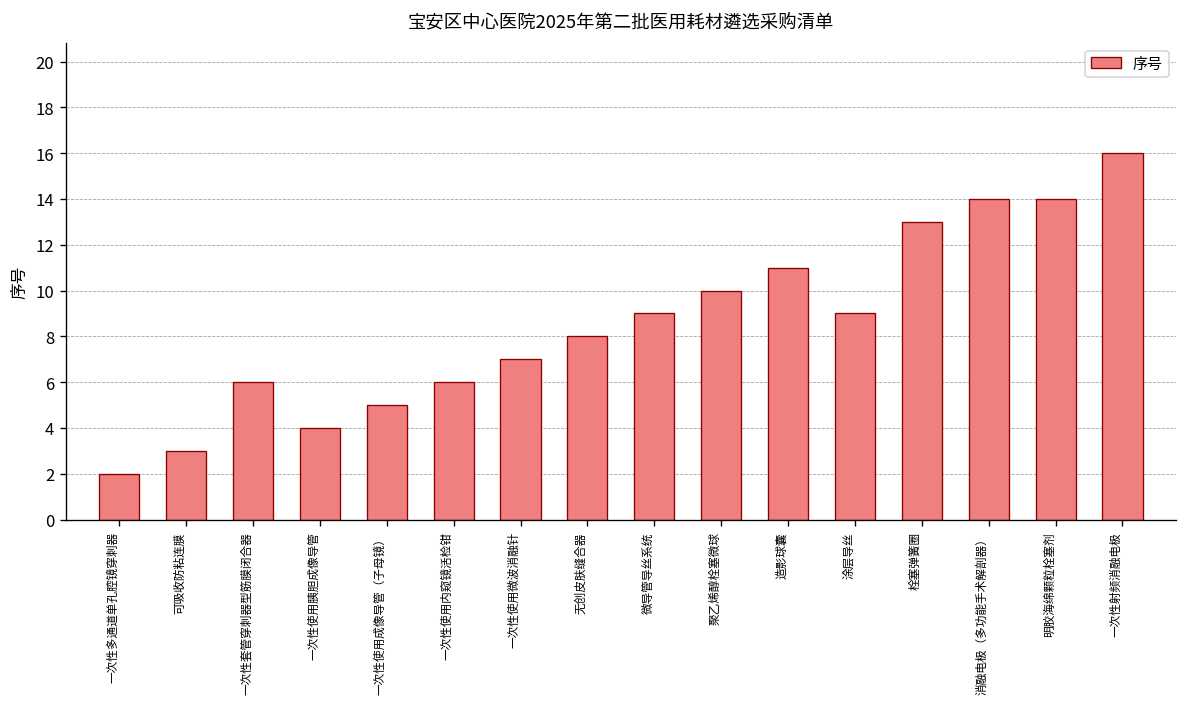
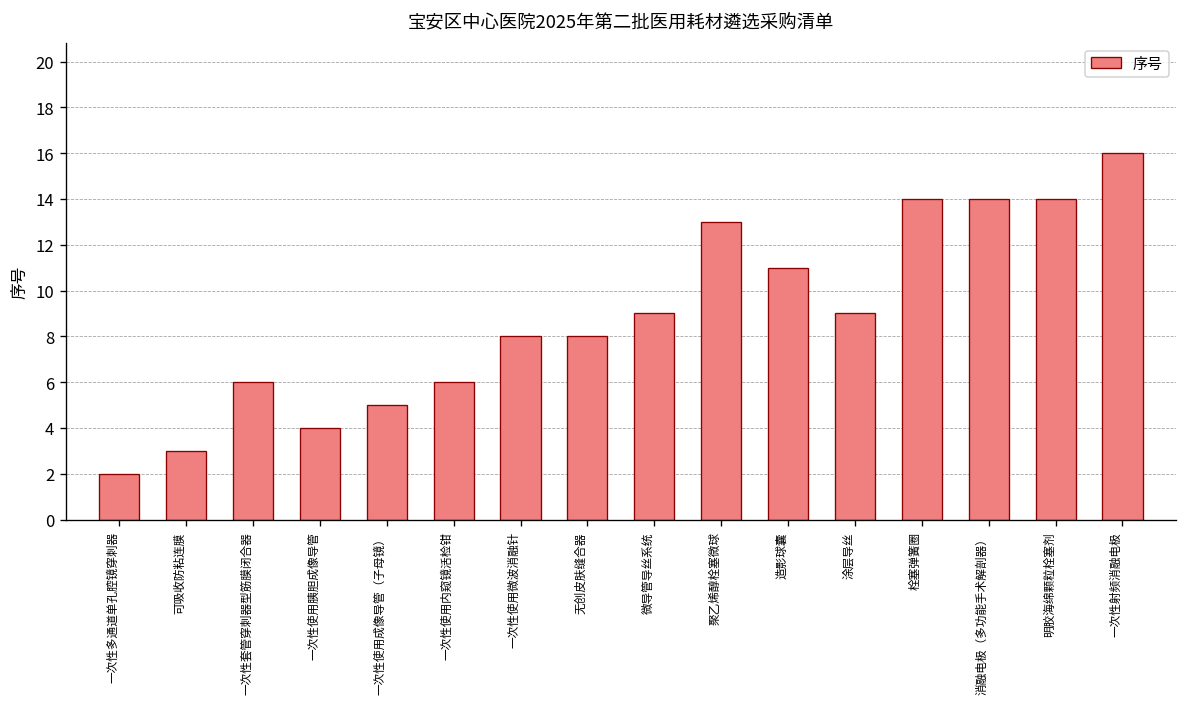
  {
    "一次性多通道单孔腔镜穿刺器": 2,
    "可吸收防粘连膜": 3,
    "一次性套管穿刺器型筋膜闭合器": 6,
    "一次性使用胰胆成像导管": 4,
    "一次性使用成像导管（子母镜）": 5,
    "一次性使用内窥镜活检钳": 6,
-   "一次性使用微波消融针": 7,
+   "一次性使用微波消融针": 8,
    "无创皮肤缝合器": 8,
    "微导管导丝系统": 9,
-   "聚乙烯醇栓塞微球": 10,
+   "聚乙烯醇栓塞微球": 13,
    "造影球囊": 11,
    "涂层导丝": 9,
-   "栓塞弹簧圈": 13,
+   "栓塞弹簧圈": 14,
    "消融电极（多功能手术解剖器）": 14,
    "明胶海绵颗粒栓塞剂": 14,
    "一次性射频消融电极": 16
  }
